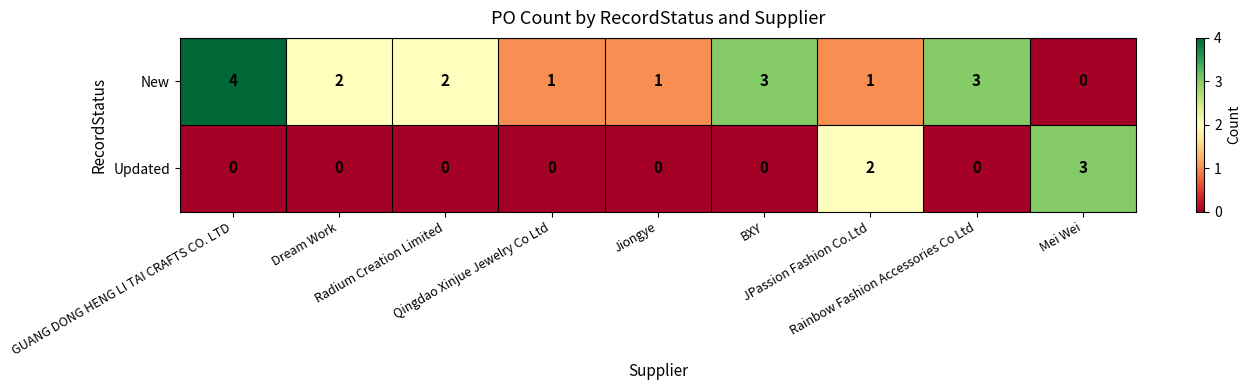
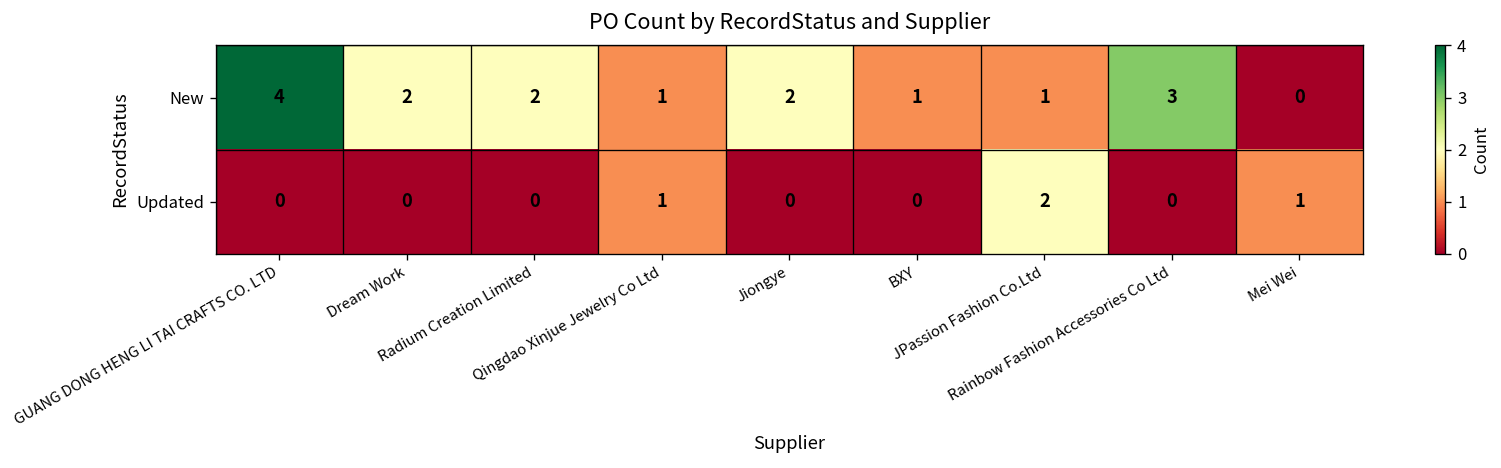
  {
    "New": {
      "GUANG DONG HENG LI TAI CRAFTS CO. LTD": 4,
      "Dream Work": 2,
      "Radium Creation Limited": 2,
      "Qingdao Xinjue Jewelry Co Ltd": 1,
-     "Jiongye": 1,
-     "BXY": 3,
+     "Jiongye": 2,
+     "BXY": 1,
      "JPassion Fashion Co.Ltd": 1,
      "Rainbow Fashion Accessories Co Ltd": 3,
      "Mei Wei": 0
    },
    "Updated": {
      "GUANG DONG HENG LI TAI CRAFTS CO. LTD": 0,
      "Dream Work": 0,
      "Radium Creation Limited": 0,
-     "Qingdao Xinjue Jewelry Co Ltd": 0,
+     "Qingdao Xinjue Jewelry Co Ltd": 1,
      "Jiongye": 0,
      "BXY": 0,
      "JPassion Fashion Co.Ltd": 2,
      "Rainbow Fashion Accessories Co Ltd": 0,
-     "Mei Wei": 3
+     "Mei Wei": 1
    }
  }
